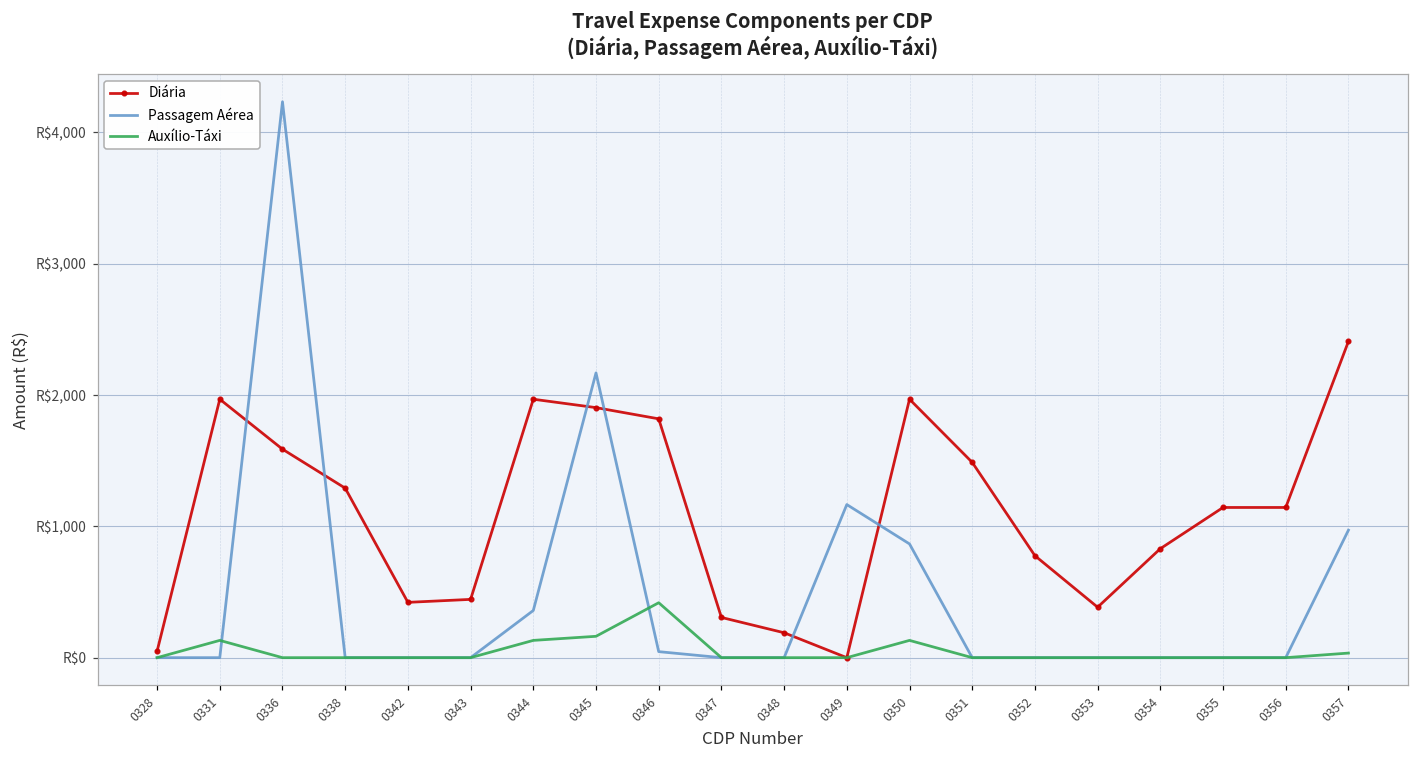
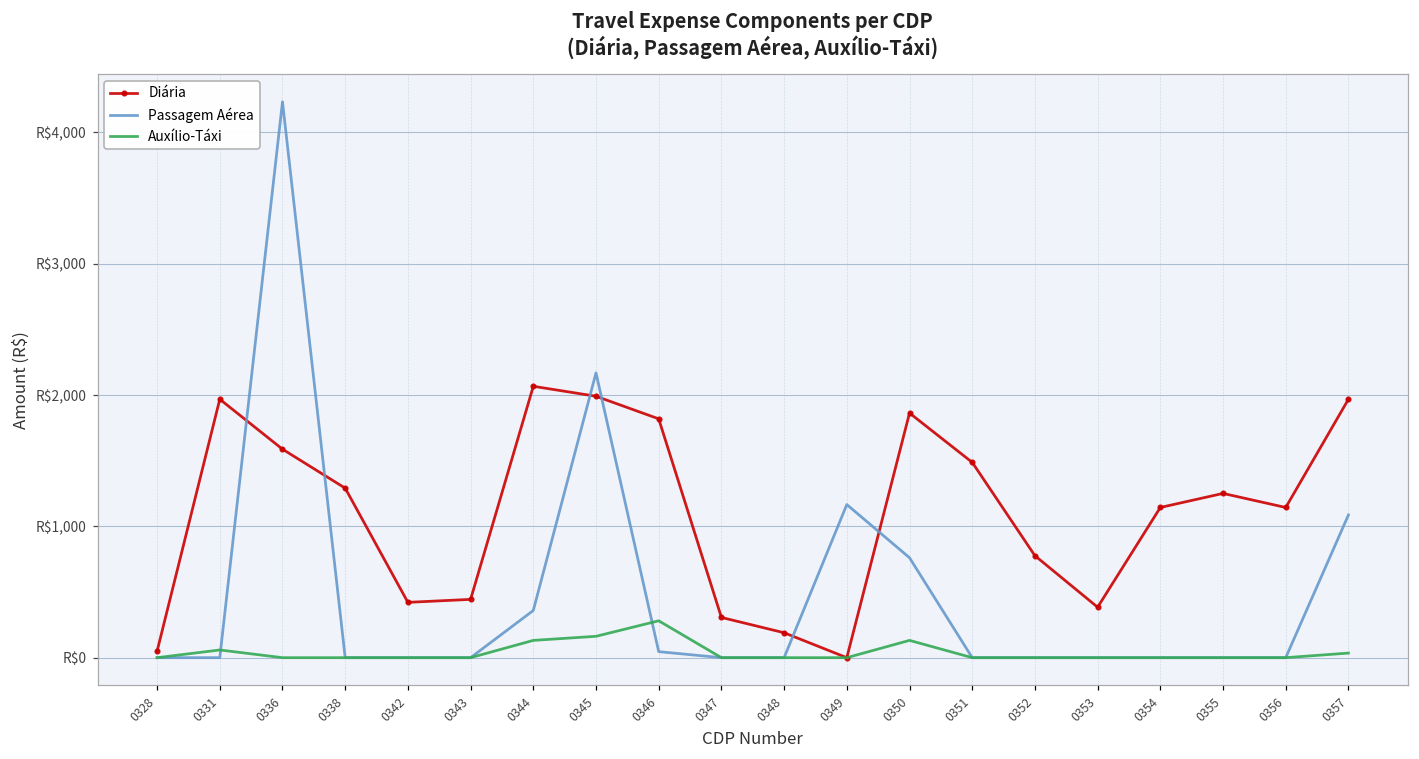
  {
    "Diária": {
      "0328": "R$50",
      "0331": "R$1,970",
      "0336": "R$1,590",
      "0338": "R$1,290",
      "0342": "R$420",
      "0343": "R$440",
-     "0344": "R$1,970",
-     "0345": "R$1,900",
+     "0344": "R$2,070",
+     "0345": "R$1,990",
      "0346": "R$1,820",
      "0347": "R$310",
      "0348": "R$190",
-     "0350": "R$1,970",
+     "0350": "R$1,860",
      "0351": "R$1,490",
      "0352": "R$780",
      "0353": "R$380",
-     "0354": "R$830",
-     "0355": "R$1,140",
+     "0354": "R$1,140",
+     "0355": "R$1,250",
      "0356": "R$1,140",
-     "0357": "R$2,410"
+     "0357": "R$1,970"
    },
    "Passagem Aérea": {
      "0331": "R$0",
      "0336": "R$4,230",
      "0344": "R$360",
      "0345": "R$2,170",
      "0346": "R$50",
      "0349": "R$1,170",
-     "0350": "R$870",
-     "0357": "R$970"
+     "0350": "R$760",
+     "0357": "R$1,090"
    },
    "Auxílio-Táxi": {
-     "0331": "R$130",
+     "0331": "R$60",
      "0336": "R$0",
      "0344": "R$130",
      "0345": "R$160",
-     "0346": "R$420",
+     "0346": "R$280",
      "0350": "R$130",
      "0357": "R$30"
    }
  }
